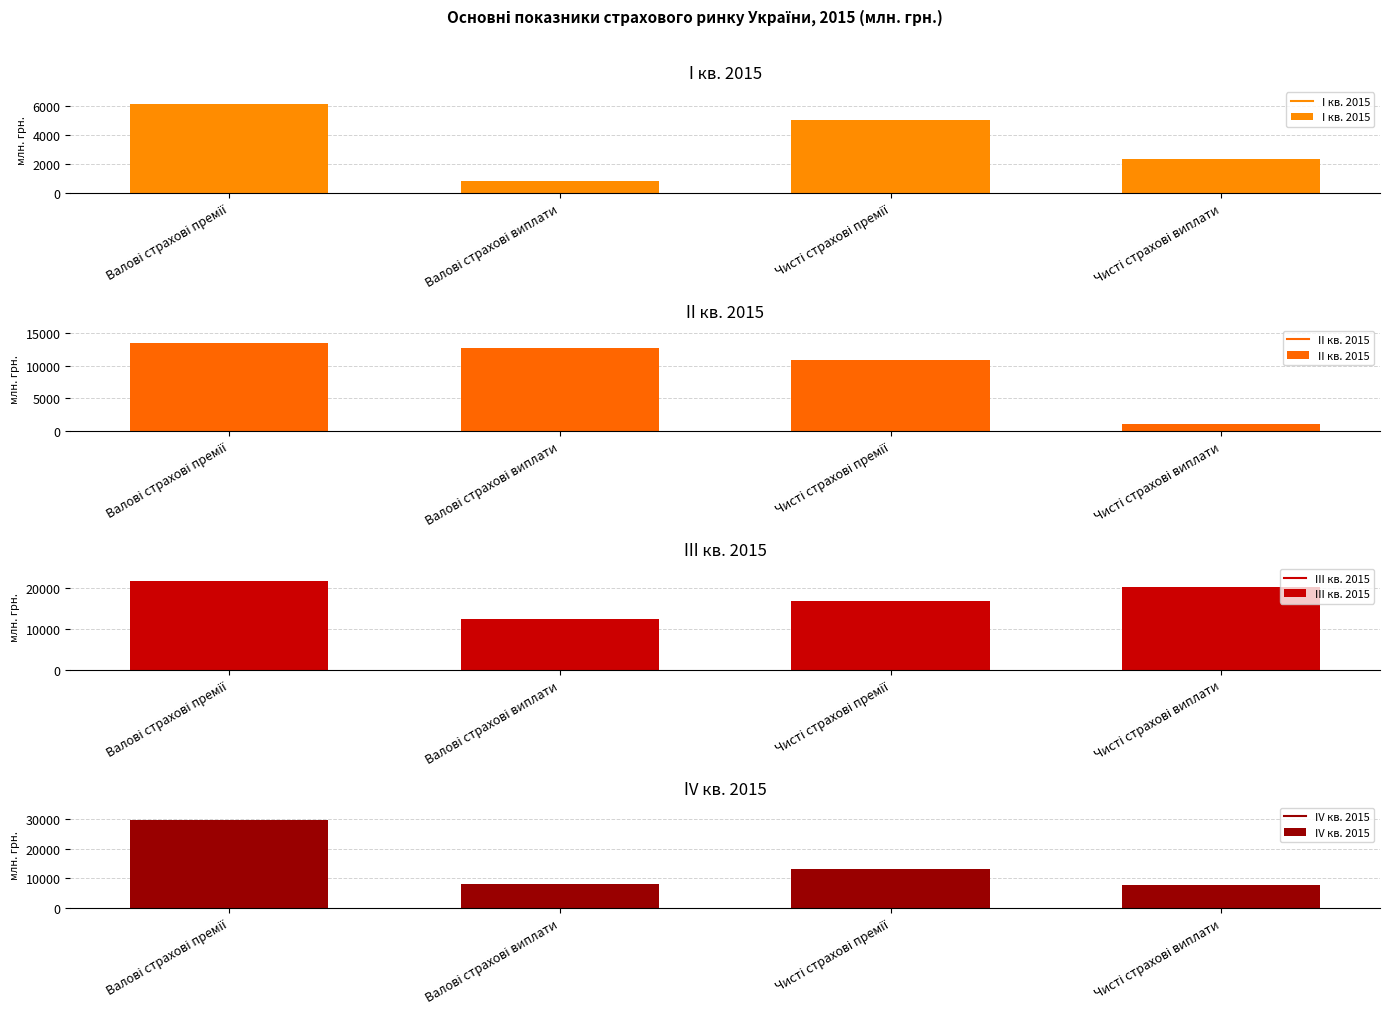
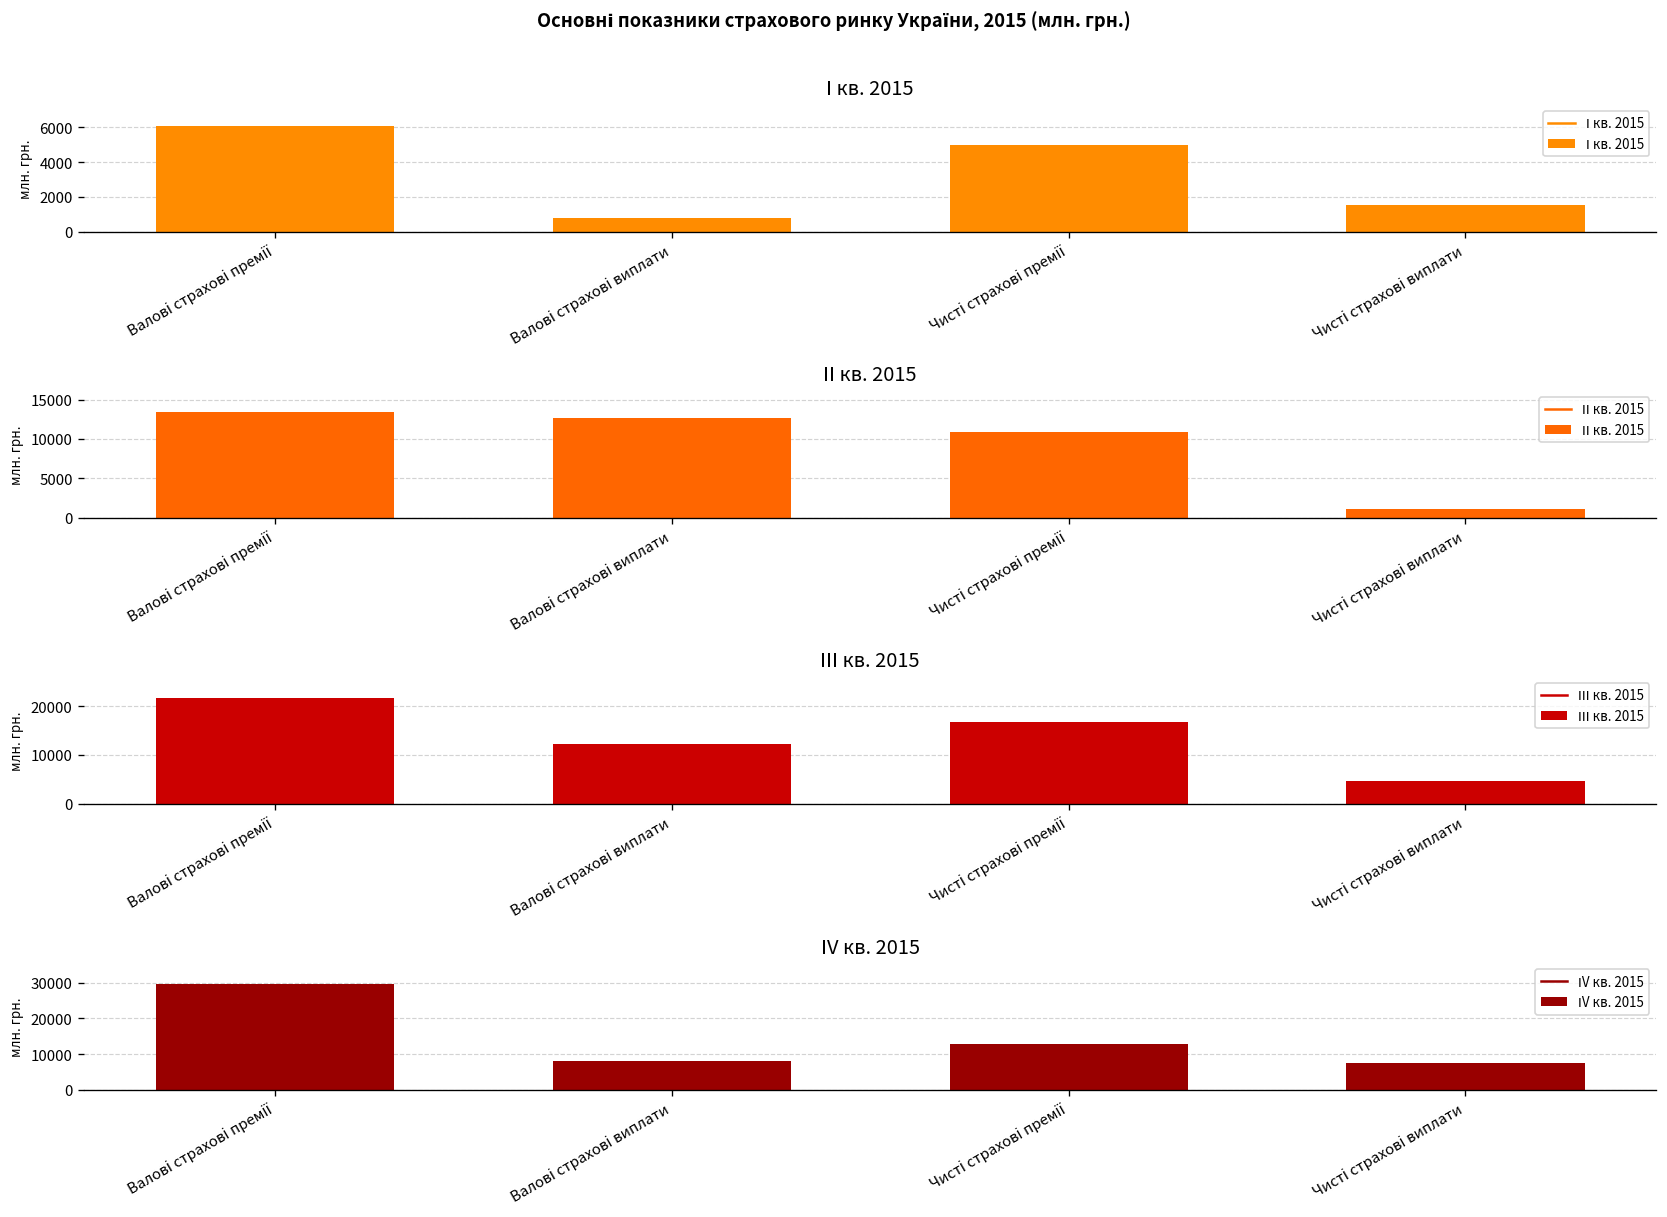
  {
    "І кв. 2015": {
      "Валові страхові премії": 6100,
      "Валові страхові виплати": 800,
      "Чисті страхові премії": 5000,
-     "Чисті страхові виплати": 2300
+     "Чисті страхові виплати": 1500
    },
    "ІІ кв. 2015": {
      "Валові страхові премії": 13000,
      "Валові страхові виплати": 13000,
      "Чисті страхові премії": 11000,
      "Чисті страхові виплати": 1000
    },
    "ІІІ кв. 2015": {
      "Валові страхові премії": 22000,
      "Валові страхові виплати": 12000,
      "Чисті страхові премії": 17000,
-     "Чисті страхові виплати": 20000
+     "Чисті страхові виплати": 5000
    },
    "ІV кв. 2015": {
      "Валові страхові премії": 30000,
      "Валові страхові виплати": 8000,
      "Чисті страхові премії": 13000,
      "Чисті страхові виплати": 8000
    }
  }
